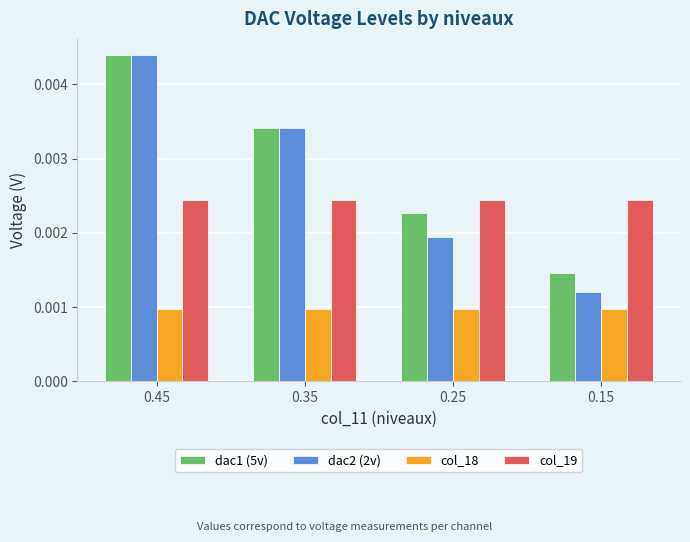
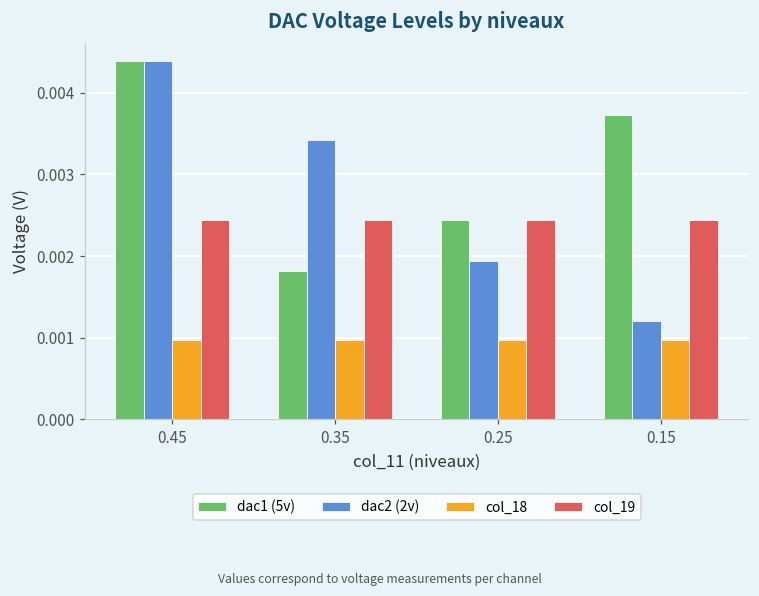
  {
    "dac1 (5v)": {
      "0.45": 0.0044,
-     "0.35": 0.0034,
-     "0.25": 0.0023,
-     "0.15": 0.0015
+     "0.35": 0.0018,
+     "0.25": 0.0024,
+     "0.15": 0.0037
    },
    "dac2 (2v)": {
      "0.45": 0.0044,
      "0.35": 0.0034,
      "0.25": 0.0019,
      "0.15": 0.0012
    },
    "col_18": {
      "0.45": 0.0010,
      "0.35": 0.0010,
      "0.25": 0.0010,
      "0.15": 0.0010
    },
    "col_19": {
      "0.45": 0.0024,
      "0.35": 0.0024,
      "0.25": 0.0024,
      "0.15": 0.0024
    }
  }
